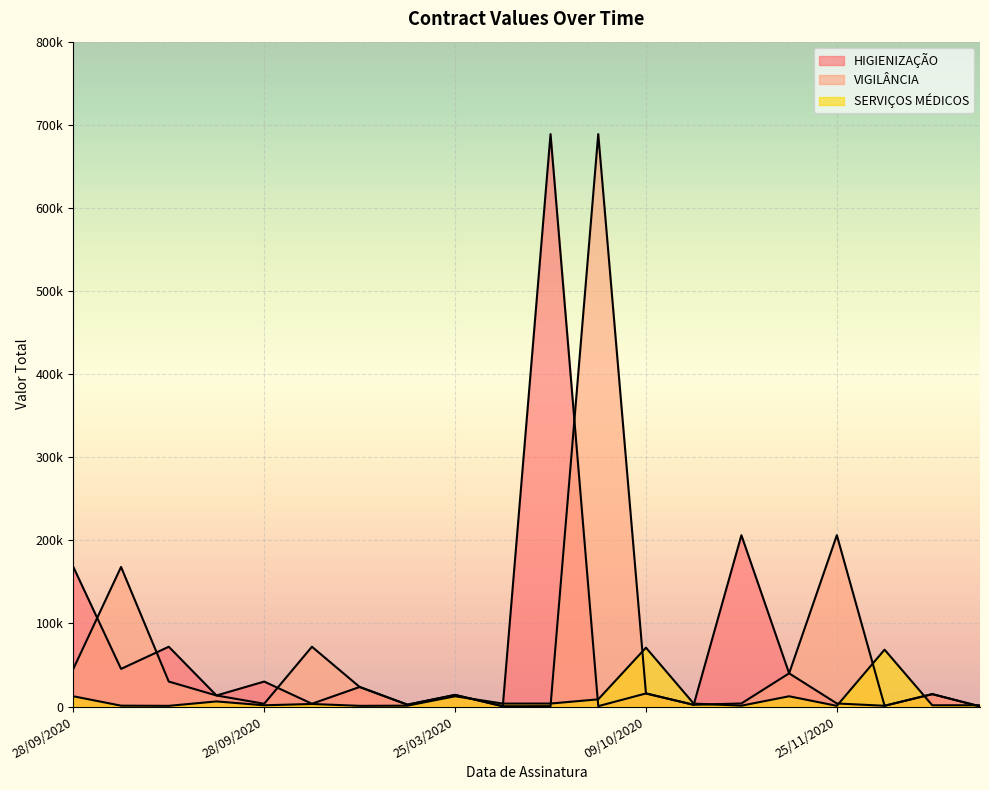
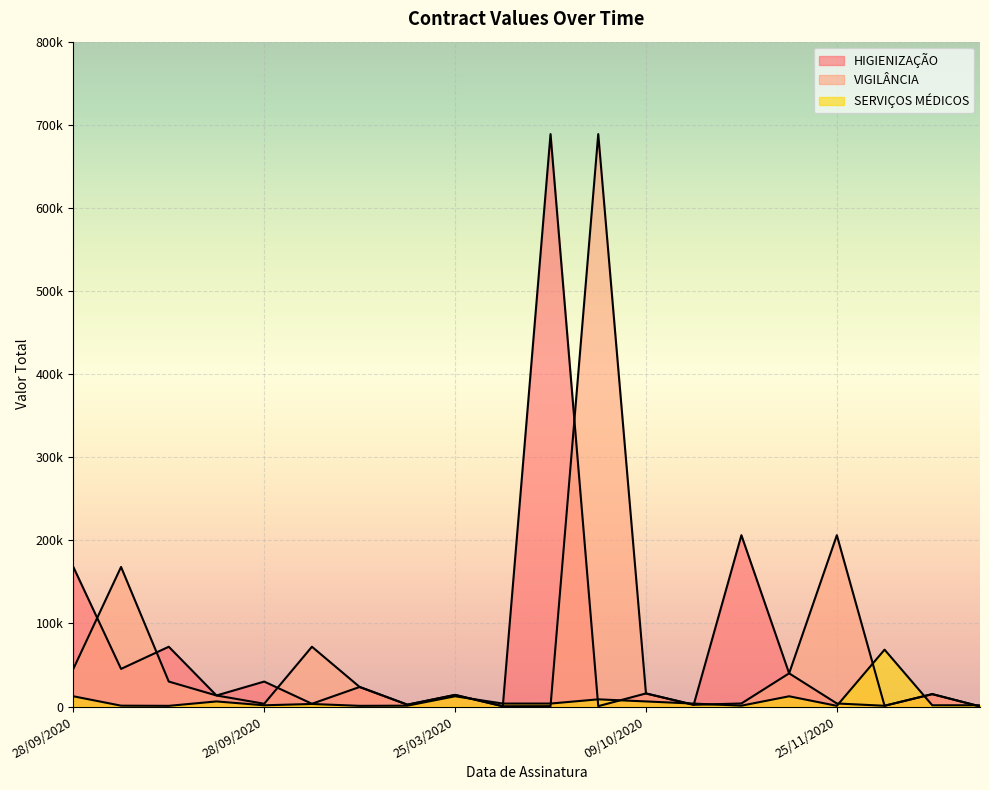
  {
    "SERVIÇOS MÉDICOS": {
-     "09/10/2020": 70000
+     "09/10/2020": 10000
    }
  }
